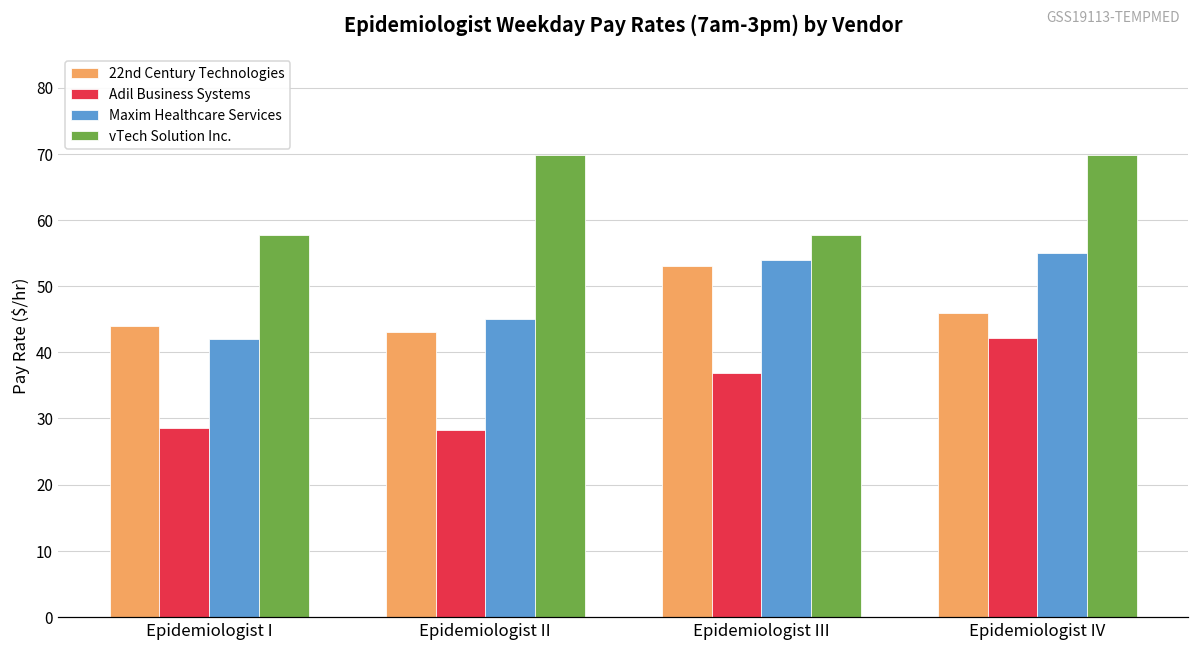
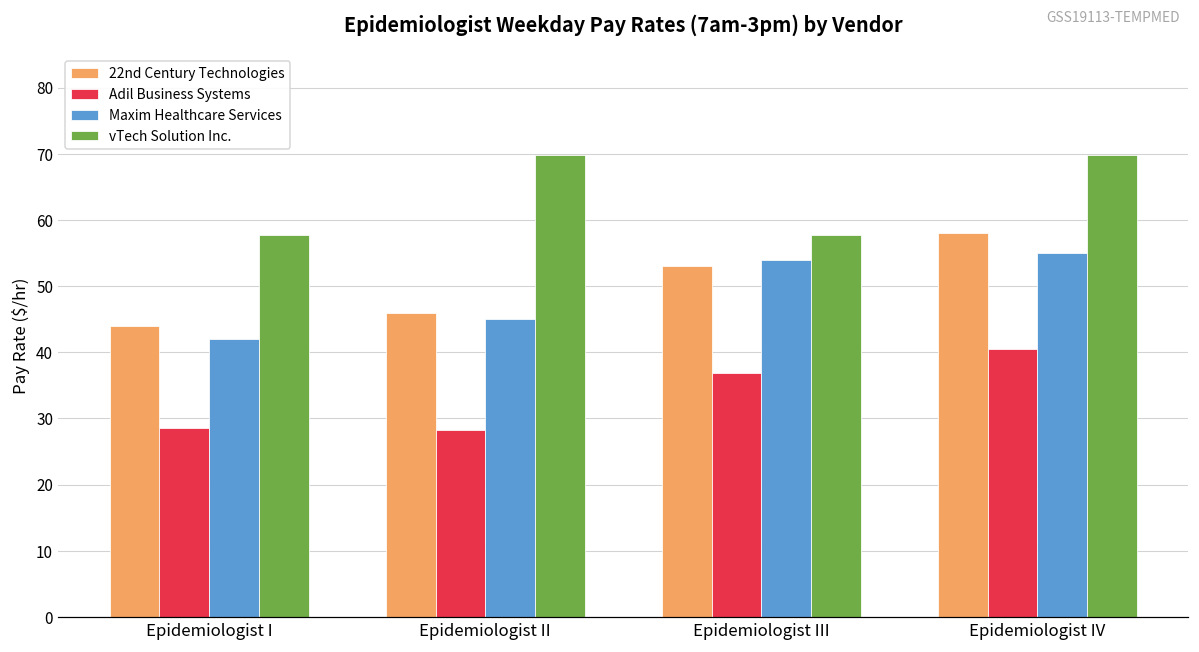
  {
    "22nd Century Technologies": {
      "Epidemiologist I": 44,
-     "Epidemiologist II": 43,
+     "Epidemiologist II": 46,
      "Epidemiologist III": 53,
-     "Epidemiologist IV": 46
+     "Epidemiologist IV": 58
    },
    "Adil Business Systems": {
      "Epidemiologist I": 29,
      "Epidemiologist II": 28,
      "Epidemiologist III": 37,
-     "Epidemiologist IV": 42
+     "Epidemiologist IV": 41
    },
    "Maxim Healthcare Services": {
      "Epidemiologist I": 42,
      "Epidemiologist II": 45,
      "Epidemiologist III": 54,
      "Epidemiologist IV": 55
    },
    "vTech Solution Inc.": {
      "Epidemiologist I": 58,
      "Epidemiologist II": 70,
      "Epidemiologist III": 58,
      "Epidemiologist IV": 70
    }
  }
